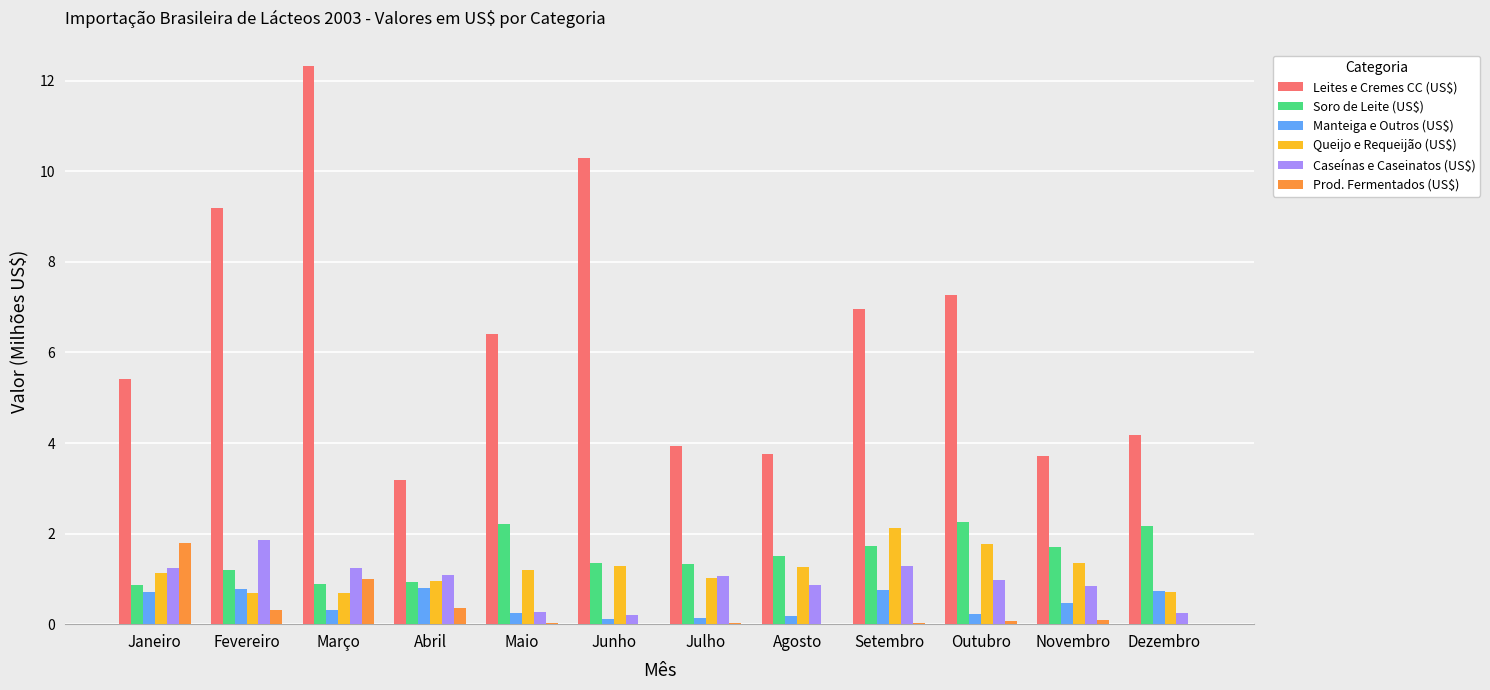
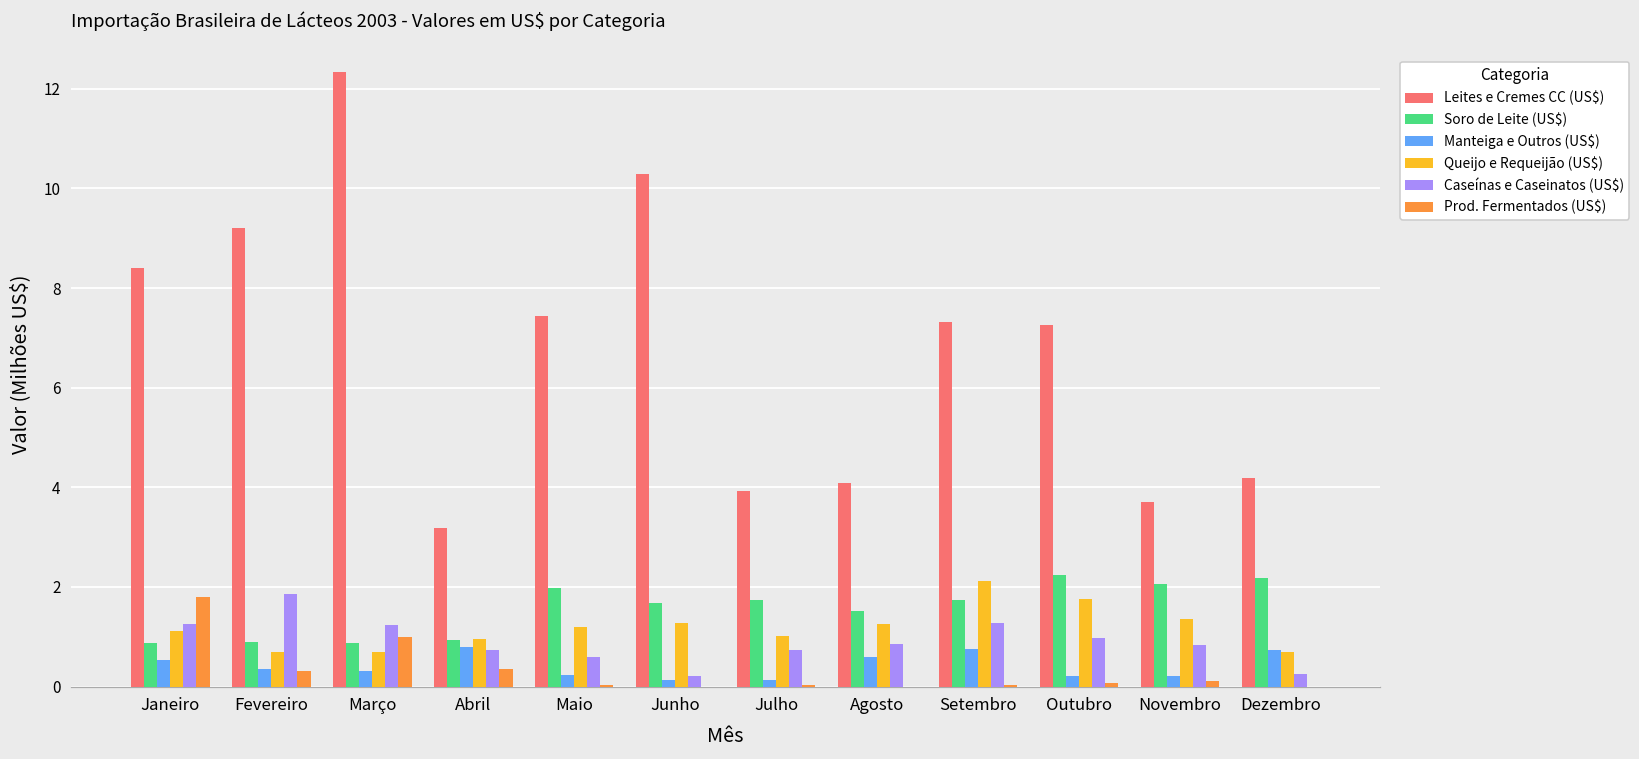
  {
    "Leites e Cremes CC (US$)": {
-     "Janeiro": 5.4,
+     "Janeiro": 8.4,
      "Fevereiro": 9.2,
      "Março": 12.3,
      "Abril": 3.2,
-     "Maio": 6.4,
+     "Maio": 7.4,
      "Junho": 10.3,
      "Julho": 3.9,
-     "Agosto": 3.8,
-     "Setembro": 7.0,
+     "Agosto": 4.1,
+     "Setembro": 7.3,
      "Outubro": 7.3,
      "Novembro": 3.7,
      "Dezembro": 4.2
    },
    "Soro de Leite (US$)": {
      "Janeiro": 0.9,
-     "Fevereiro": 1.2,
+     "Fevereiro": 0.9,
      "Março": 0.9,
      "Abril": 0.9,
-     "Maio": 2.2,
-     "Junho": 1.4,
-     "Julho": 1.3,
+     "Maio": 2.0,
+     "Junho": 1.7,
+     "Julho": 1.7,
      "Agosto": 1.5,
      "Setembro": 1.7,
      "Outubro": 2.3,
-     "Novembro": 1.7,
+     "Novembro": 2.1,
      "Dezembro": 2.2
    },
    "Manteiga e Outros (US$)": {
-     "Janeiro": 0.7,
-     "Fevereiro": 0.8,
+     "Janeiro": 0.5,
+     "Fevereiro": 0.4,
      "Março": 0.3,
      "Abril": 0.8,
      "Maio": 0.2,
      "Junho": 0.1,
      "Julho": 0.1,
-     "Agosto": 0.2,
+     "Agosto": 0.6,
      "Setembro": 0.8,
      "Outubro": 0.2,
-     "Novembro": 0.5,
+     "Novembro": 0.2,
      "Dezembro": 0.7
    },
    "Caseínas e Caseinatos (US$)": {
      "Janeiro": 1.3,
      "Fevereiro": 1.9,
      "Março": 1.2,
-     "Abril": 1.1,
-     "Maio": 0.3,
+     "Abril": 0.7,
+     "Maio": 0.6,
      "Junho": 0.2,
-     "Julho": 1.1,
+     "Julho": 0.7,
      "Agosto": 0.9,
      "Setembro": 1.3,
      "Outubro": 1.0,
      "Novembro": 0.8,
      "Dezembro": 0.2
    }
  }
